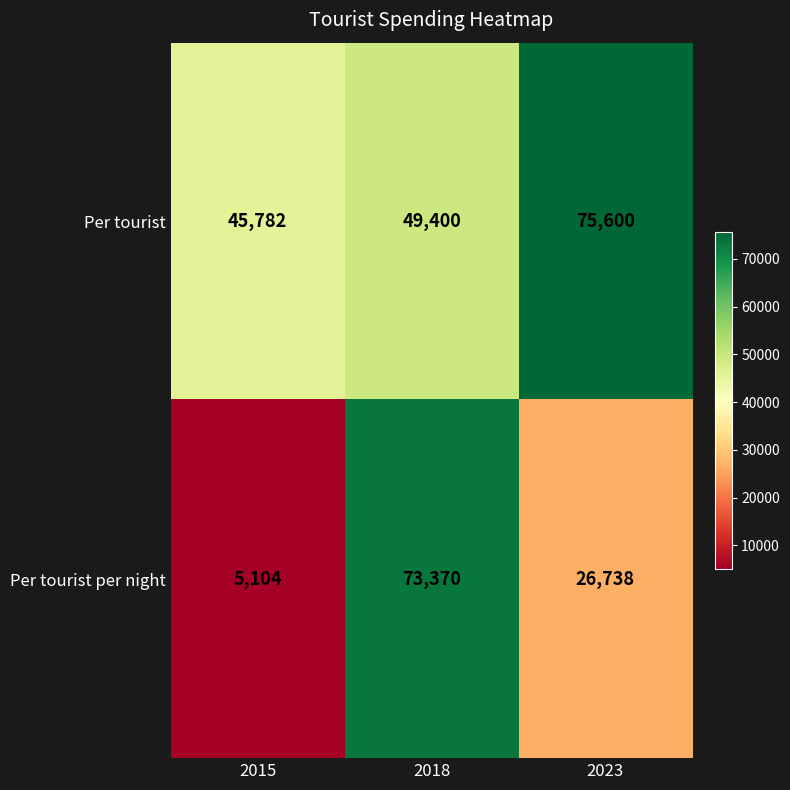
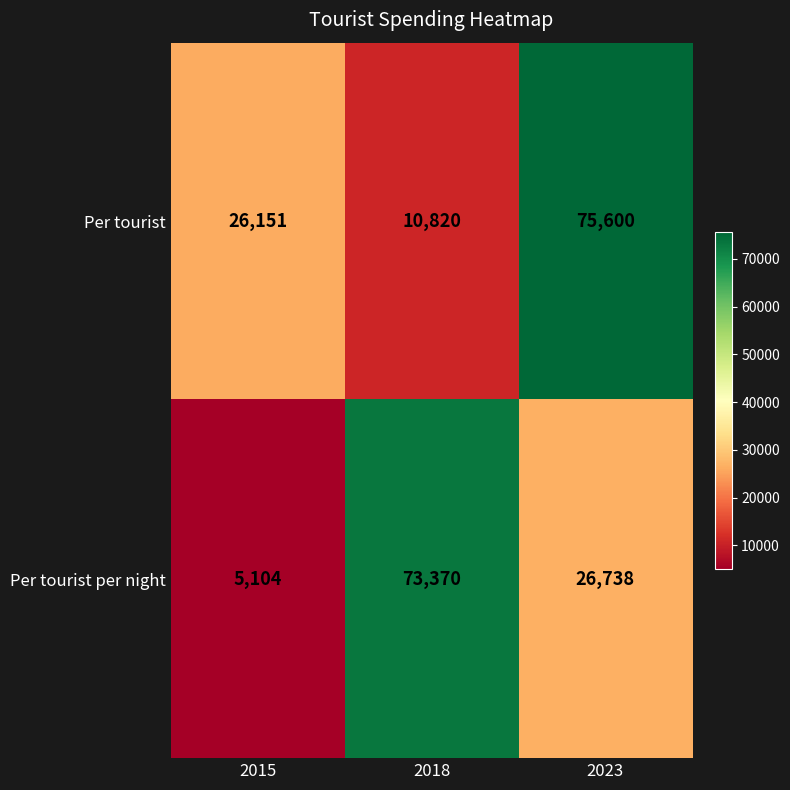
  {
    "Per tourist": {
-     "2015": "45,782",
-     "2018": "49,400",
+     "2015": "26,151",
+     "2018": "10,820",
      "2023": "75,600"
    },
    "Per tourist per night": {
      "2015": "5,104",
      "2018": "73,370",
      "2023": "26,738"
    }
  }
